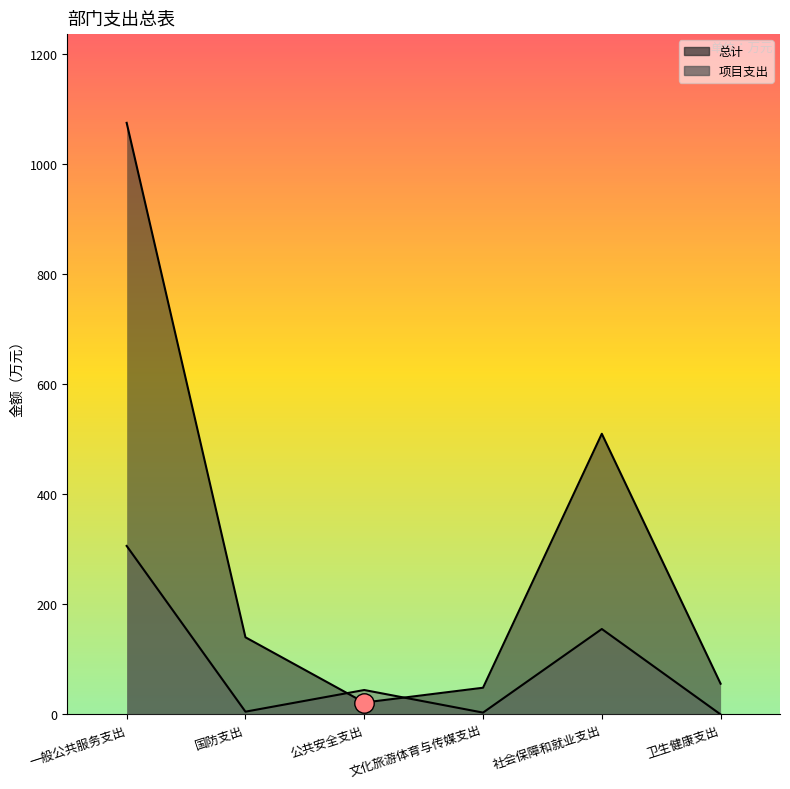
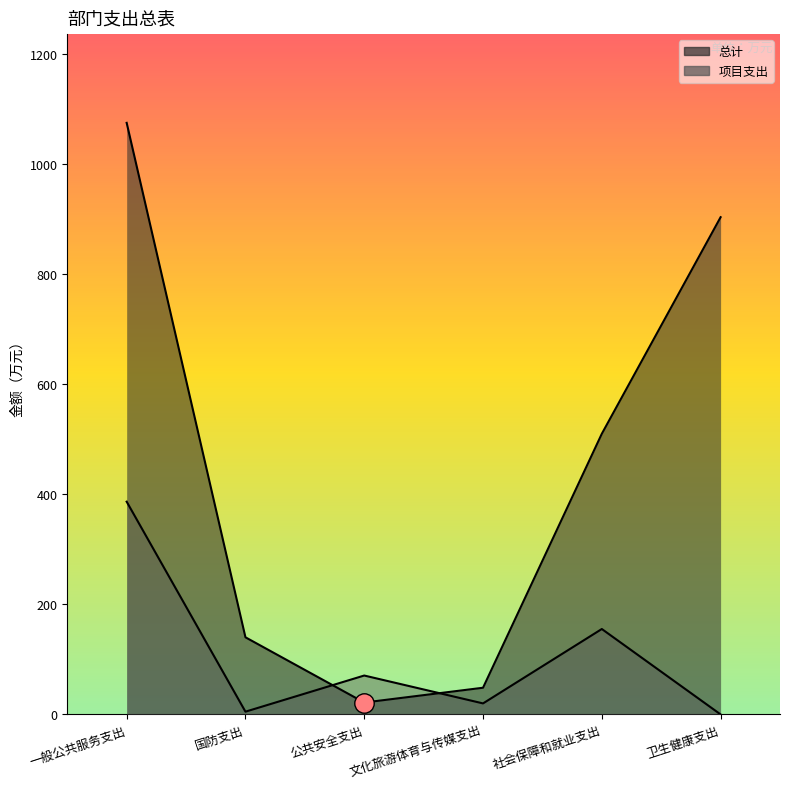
  {
    "总计": {
      "一般公共服务支出": 1070,
      "国防支出": 140,
      "文化旅游体育与传媒支出": 50,
      "社会保障和就业支出": 510,
-     "卫生健康支出": 60
+     "卫生健康支出": 900
    },
    "项目支出": {
-     "一般公共服务支出": 310,
+     "一般公共服务支出": 390,
      "国防支出": 10,
-     "公共安全支出": 40,
-     "文化旅游体育与传媒支出": 0,
+     "公共安全支出": 70,
+     "文化旅游体育与传媒支出": 20,
      "社会保障和就业支出": 160,
      "卫生健康支出": 0
    }
  }
